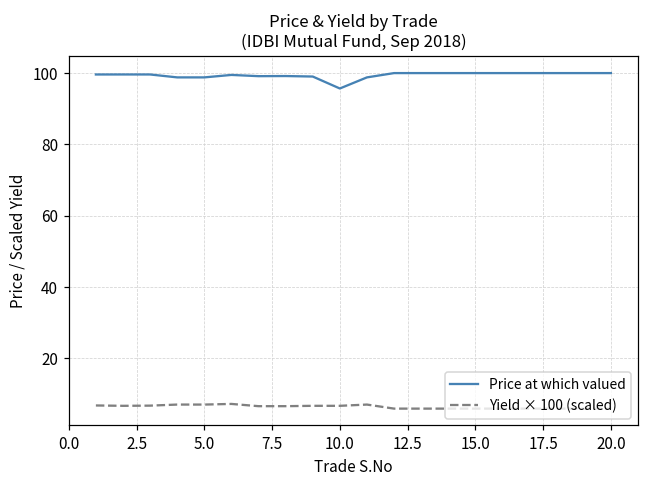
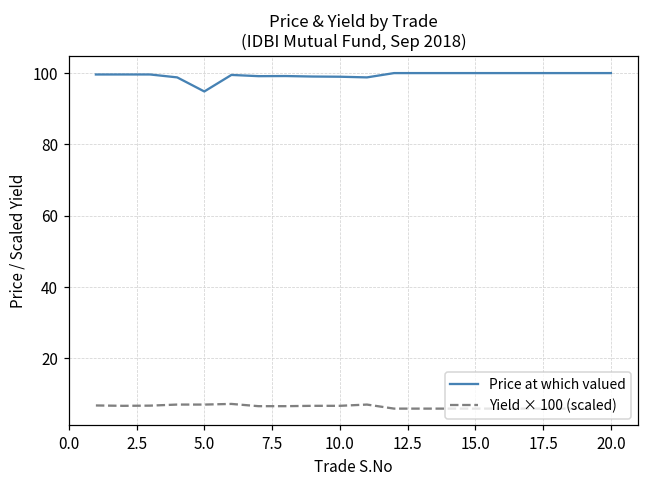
  {
    "Price at which valued": {
-     "5.0": 99,
-     "10.0": 96,
+     "5.0": 95,
+     "10.0": 99,
      "15.0": 100,
      "20.0": 100
    },
    "Yield × 100 (scaled)": {
      "5.0": 7,
      "10.0": 7
    }
  }
